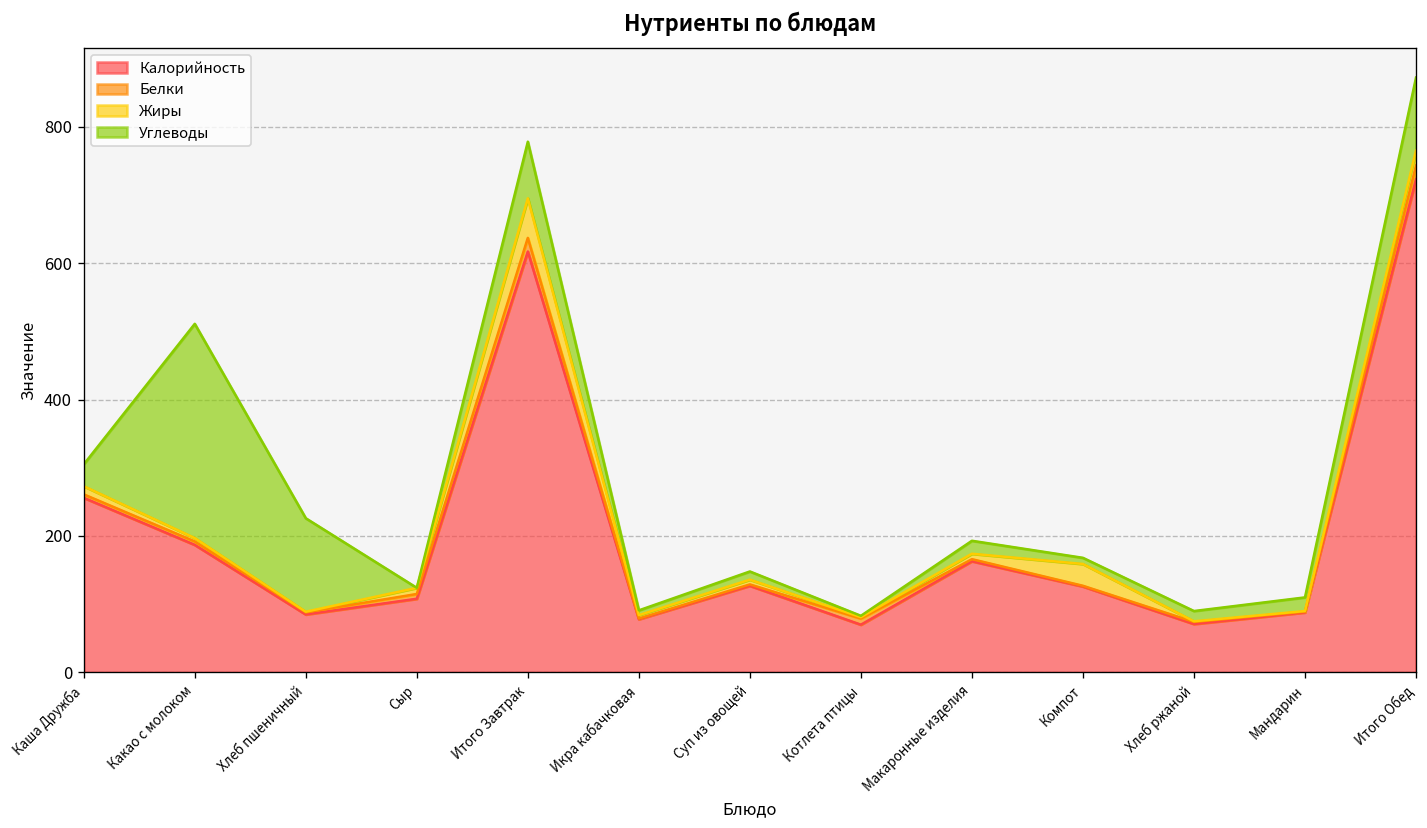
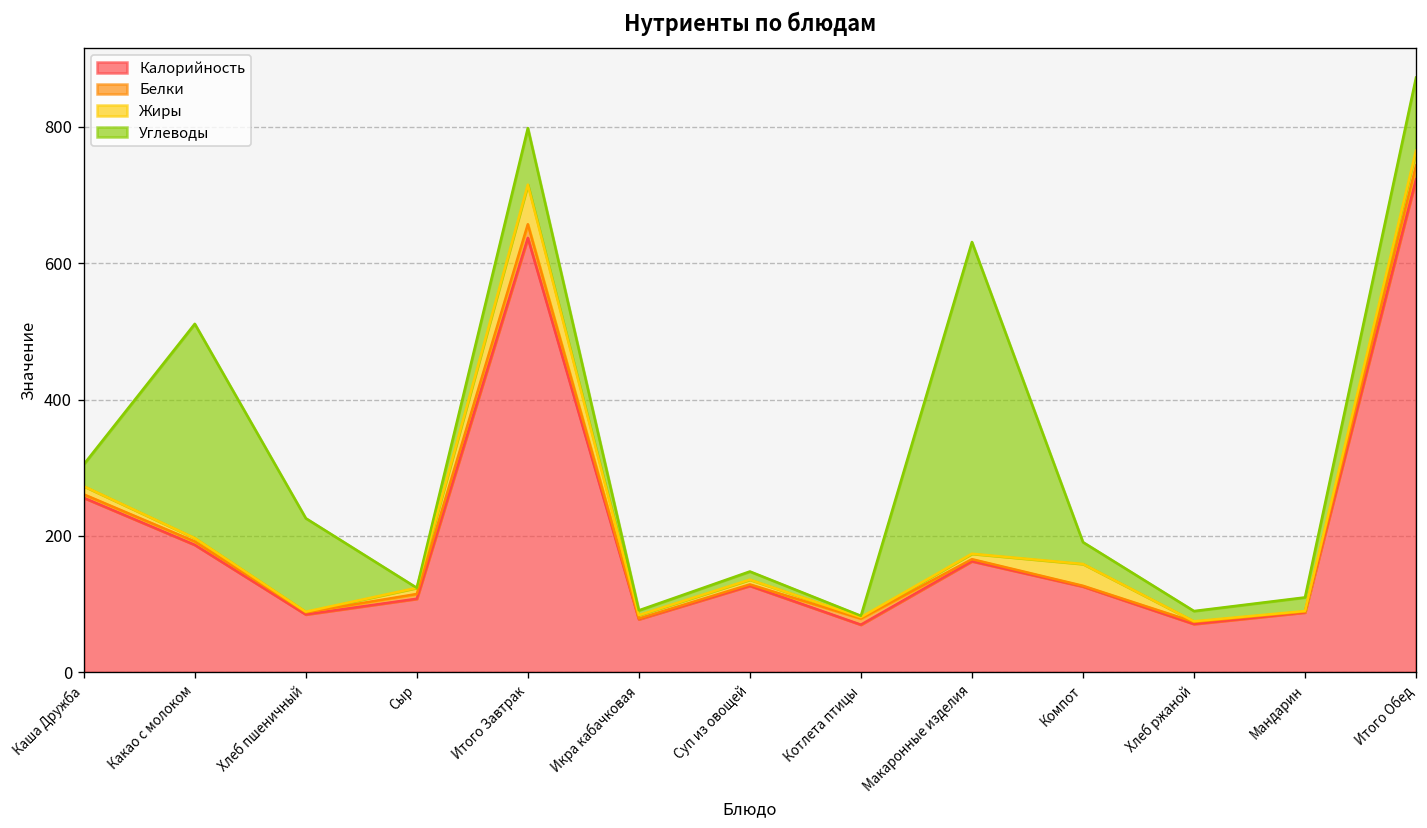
  {
    "Калорийность": {
      "Каша Дружба": 260,
      "Какао с молоком": 190,
      "Сыр": 110,
-     "Итого Завтрак": 620,
+     "Итого Завтрак": 640,
      "Котлета птицы": 70,
      "Итого Обед": 720
    },
    "Белки": {
      "Каша Дружба": 10,
      "Какао с молоком": 10,
      "Сыр": 10,
      "Итого Завтрак": 20,
      "Итого Обед": 20
    },
    "Жиры": {
      "Каша Дружба": 10,
      "Какао с молоком": 10,
      "Итого Завтрак": 60,
      "Икра кабачковая": 10,
      "Суп из овощей": 10,
      "Макаронные изделия": 10,
      "Компот": 30,
      "Итого Обед": 20
    },
    "Углеводы": {
      "Каша Дружба": 30,
      "Какао с молоком": 310,
      "Хлеб пшеничный": 140,
      "Итого Завтрак": 80,
      "Икра кабачковая": 10,
      "Суп из овощей": 10,
-     "Макаронные изделия": 20,
-     "Компот": 10,
+     "Макаронные изделия": 460,
+     "Компот": 30,
      "Хлеб ржаной": 20,
      "Мандарин": 20,
      "Итого Обед": 110
    }
  }
